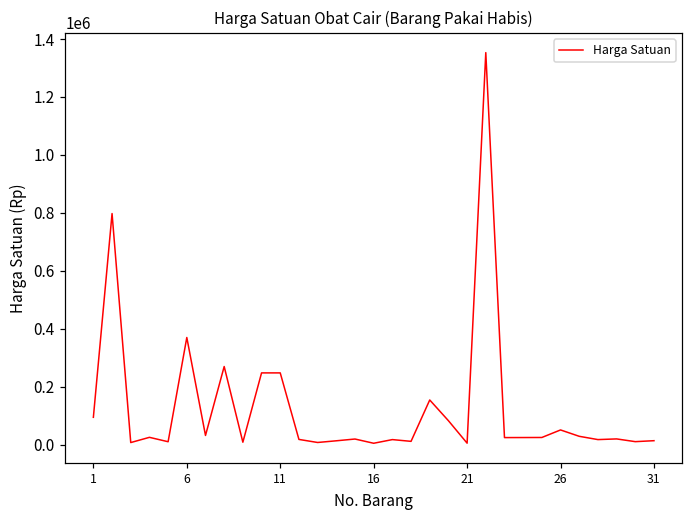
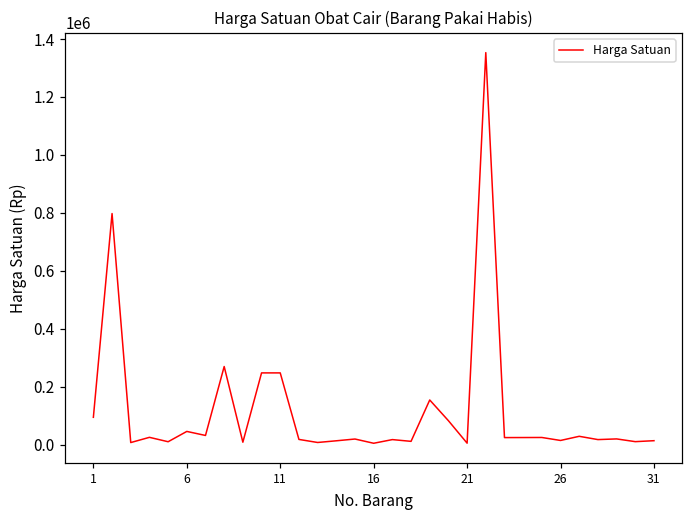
  {
    "1": 90000,
-   "6": 370000,
+   "6": 50000,
    "11": 250000,
    "16": 0,
    "21": 0,
-   "26": 50000,
+   "26": 10000,
    "31": 10000
  }
